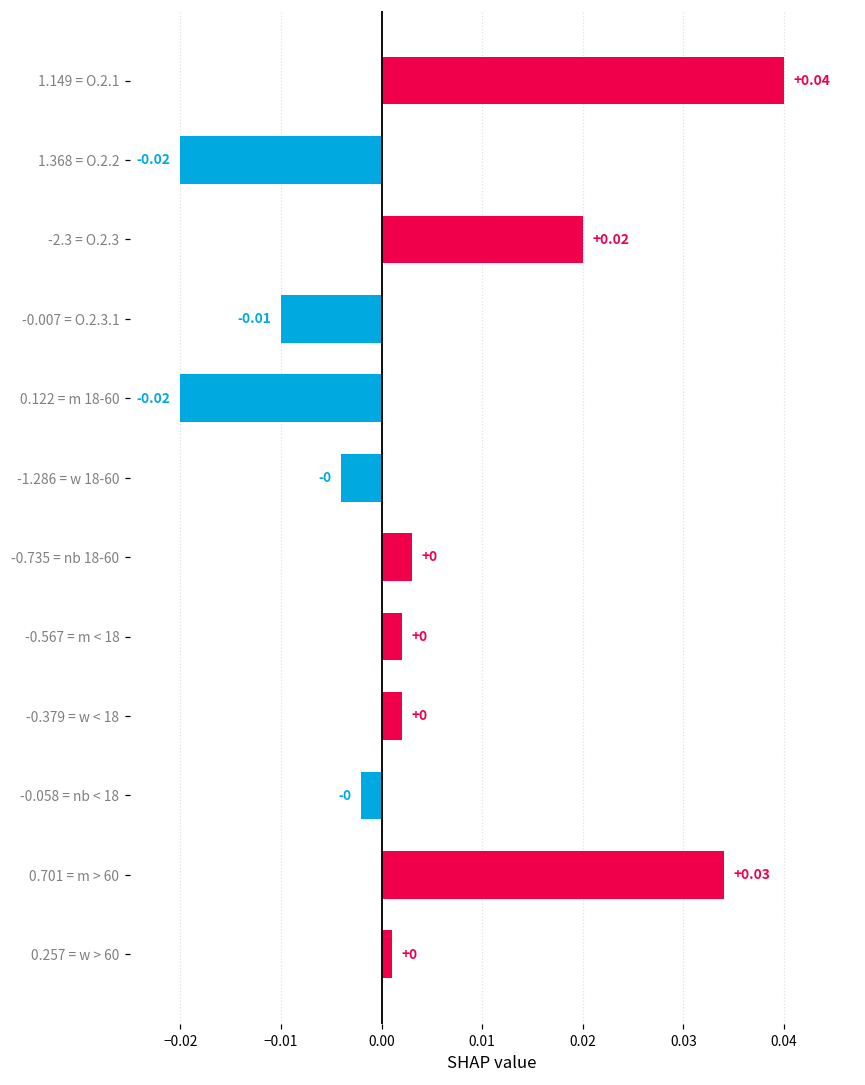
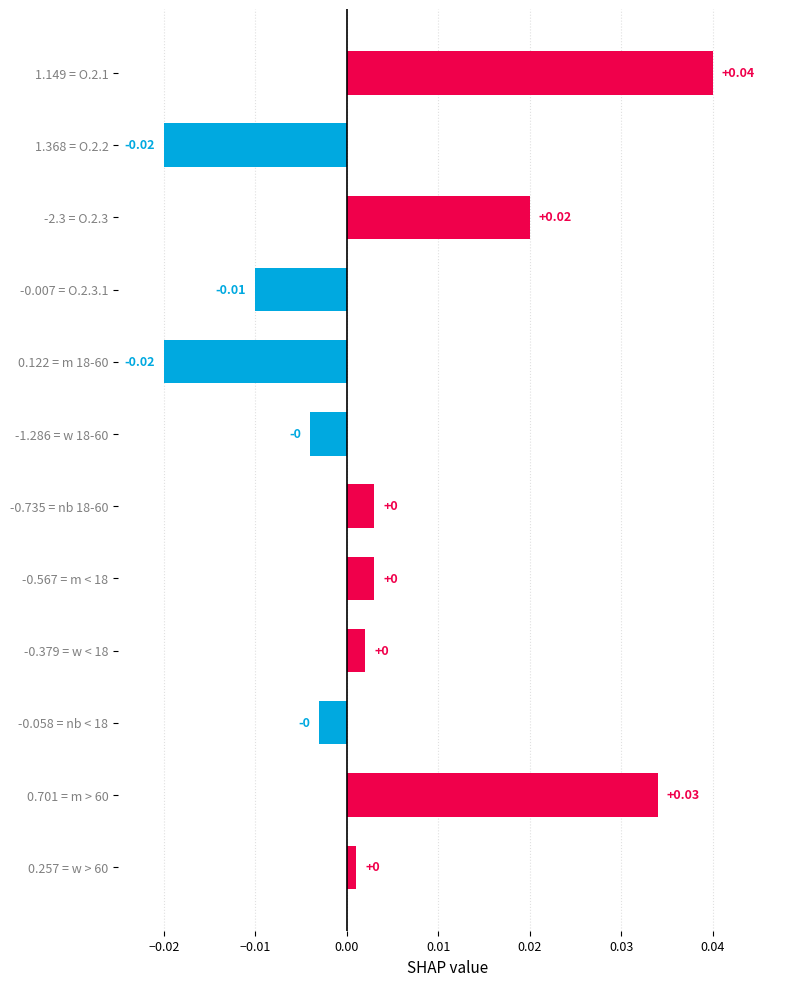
  {
-   "-0.567 = m < 18": 0.002,
-   "-0.058 = nb < 18": -0.002
+   "-0.567 = m < 18": 0.003,
+   "-0.058 = nb < 18": -0.003
  }
